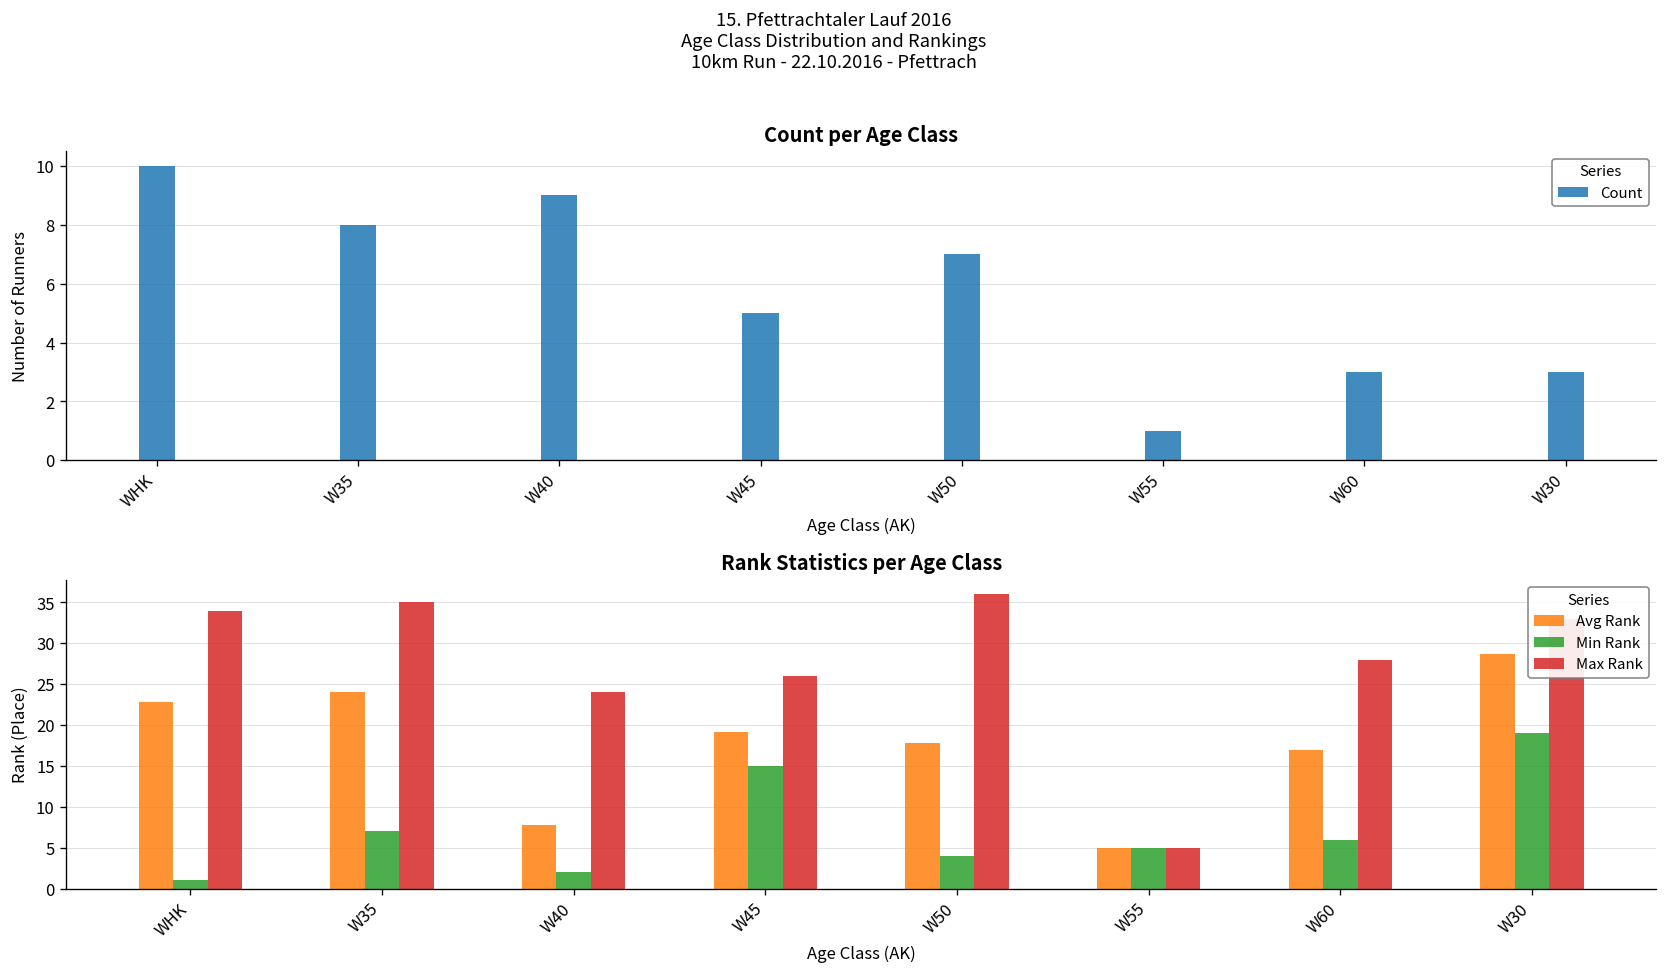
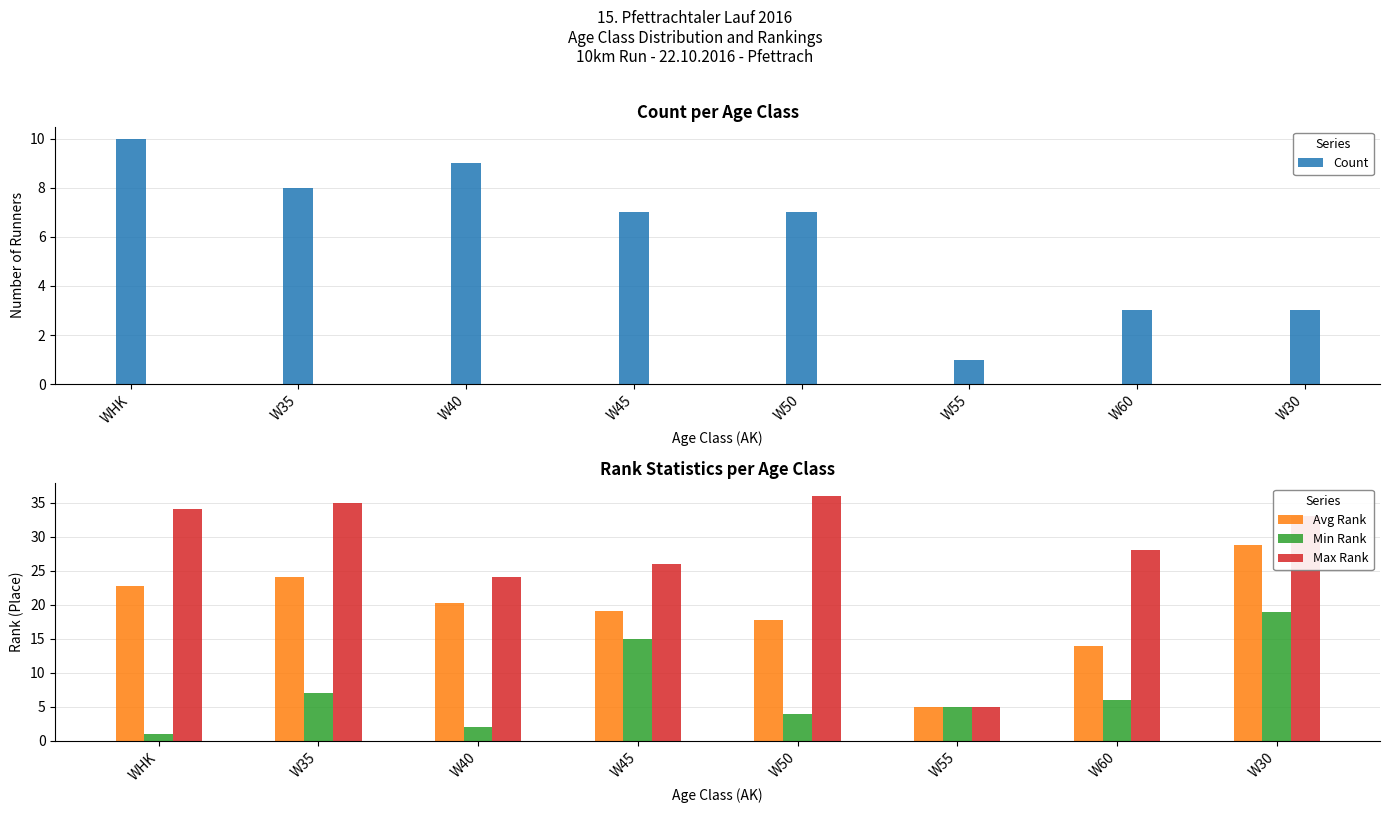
  {
    "Count per Age Class": {
      "WHK": 10,
      "W35": 8,
      "W40": 9,
-     "W45": 5,
+     "W45": 7,
      "W50": 7,
      "W55": 1,
      "W60": 3,
      "W30": 3
    },
    "Rank Statistics per Age Class": {
      "Avg Rank": {
        "WHK": 23,
        "W35": 24,
-       "W40": 8,
+       "W40": 20,
        "W45": 19,
        "W50": 18,
        "W55": 5,
-       "W60": 17,
+       "W60": 14,
        "W30": 29
      },
      "Min Rank": {
        "WHK": 1,
        "W35": 7,
        "W40": 2,
        "W45": 15,
        "W50": 4,
        "W55": 5,
        "W60": 6,
        "W30": 19
      },
      "Max Rank": {
        "WHK": 34,
        "W35": 35,
        "W40": 24,
        "W45": 26,
        "W50": 36,
        "W55": 5,
        "W60": 28
      }
    }
  }
